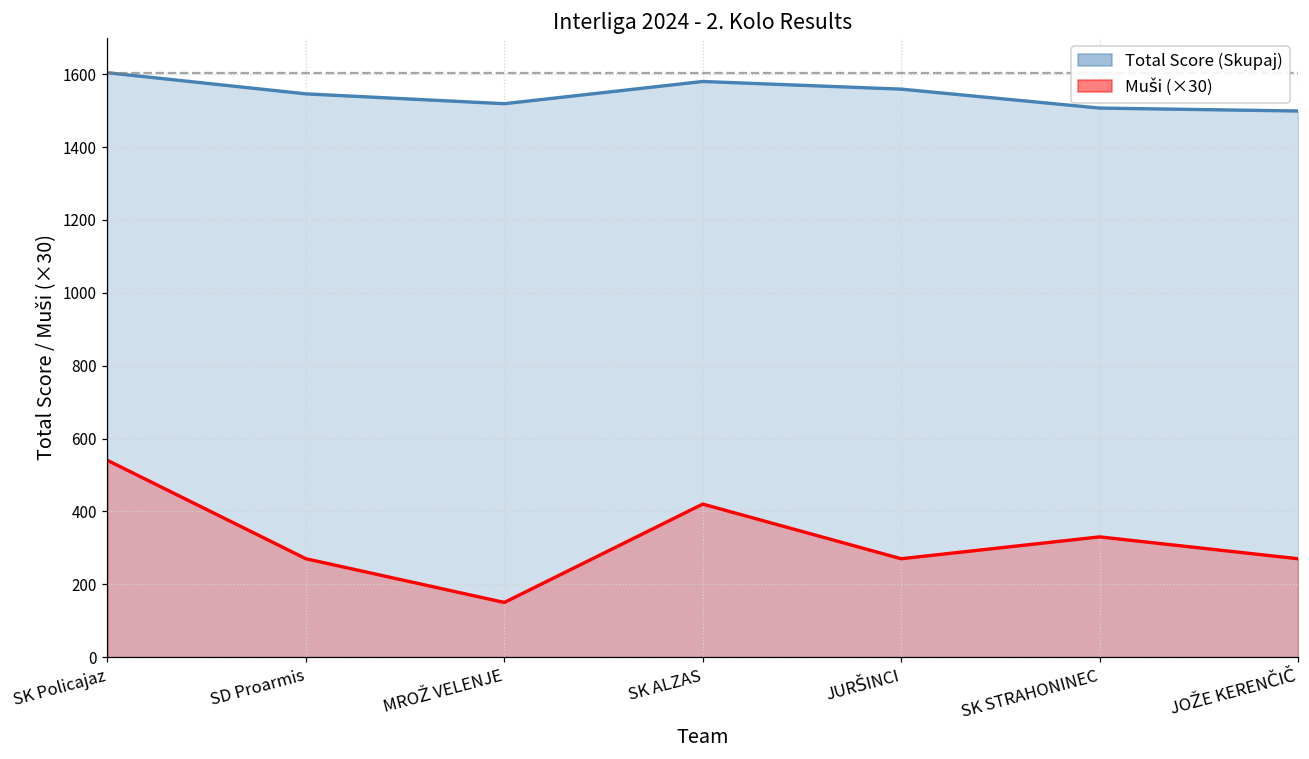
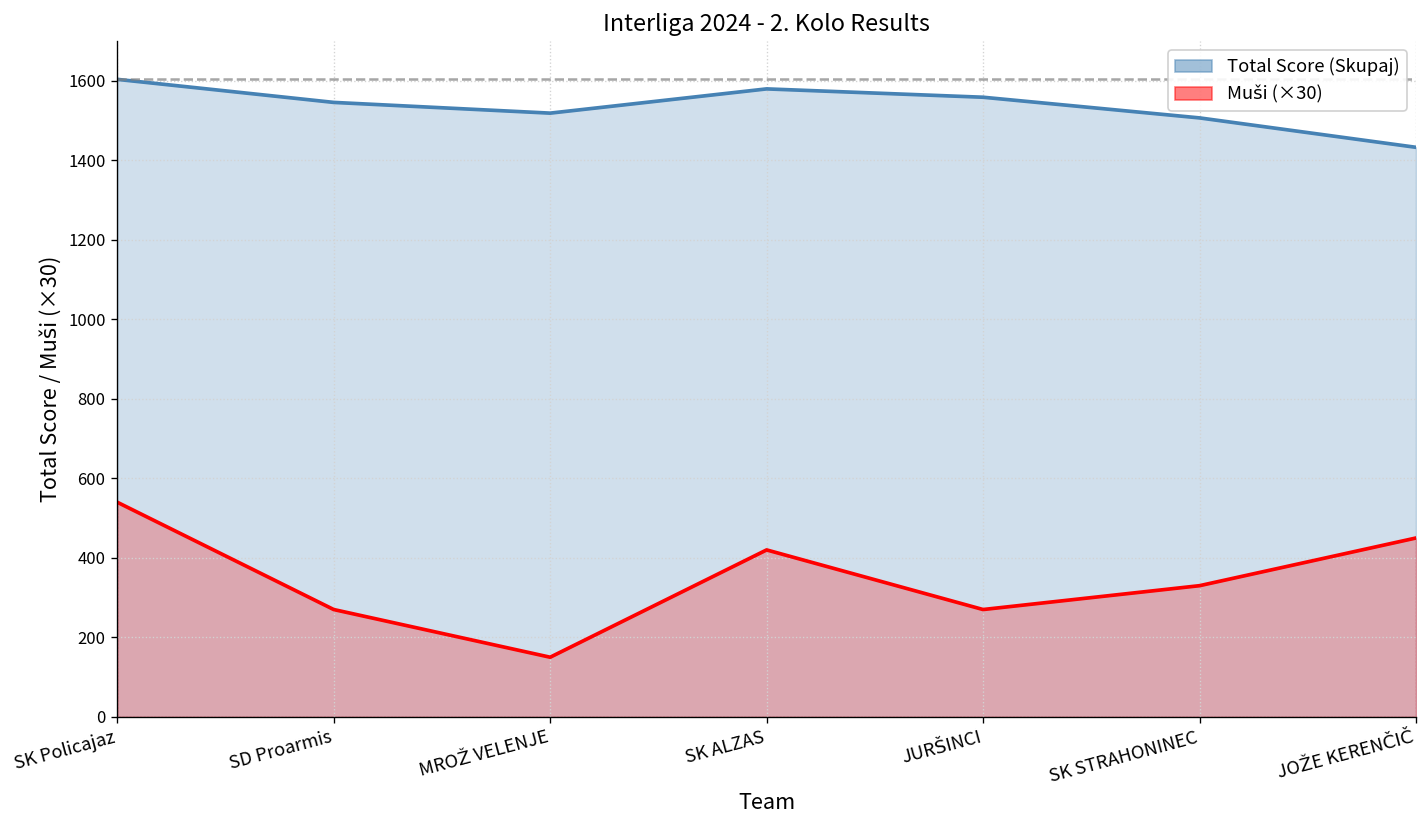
  {
    "Total Score (Skupaj)": {
      "SK Policajaz": 1600,
      "SD Proarmis": 1550,
      "MROŽ VELENJE": 1520,
      "SK ALZAS": 1580,
      "JURŠINCI": 1560,
      "SK STRAHONINEC": 1510,
-     "JOŽE KERENČIČ": 1500
+     "JOŽE KERENČIČ": 1430
    },
    "Muši (×30)": {
      "SK Policajaz": 540,
      "SD Proarmis": 270,
      "MROŽ VELENJE": 150,
      "SK ALZAS": 420,
      "JURŠINCI": 270,
      "SK STRAHONINEC": 330,
-     "JOŽE KERENČIČ": 270
+     "JOŽE KERENČIČ": 450
    }
  }
